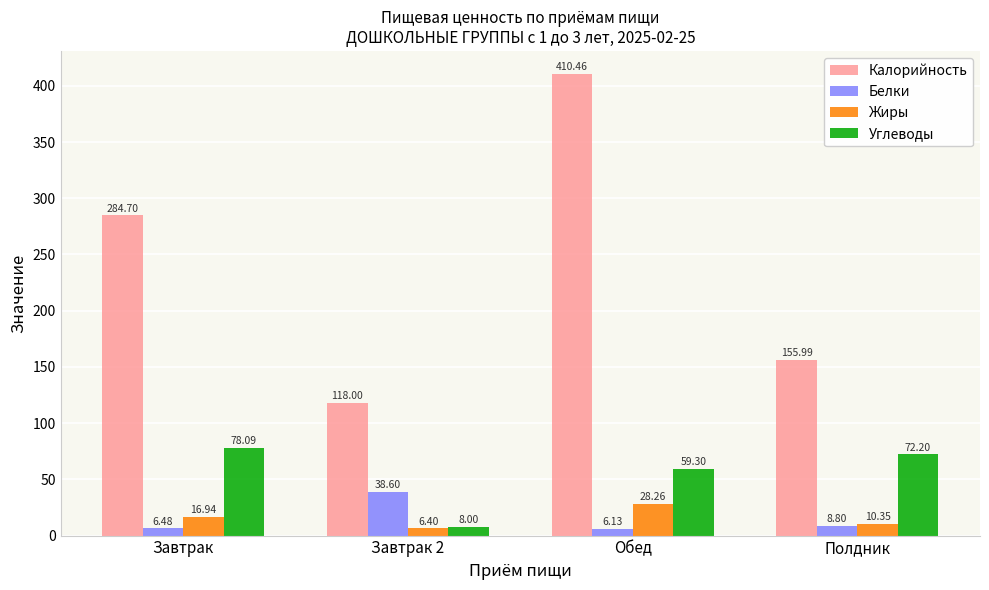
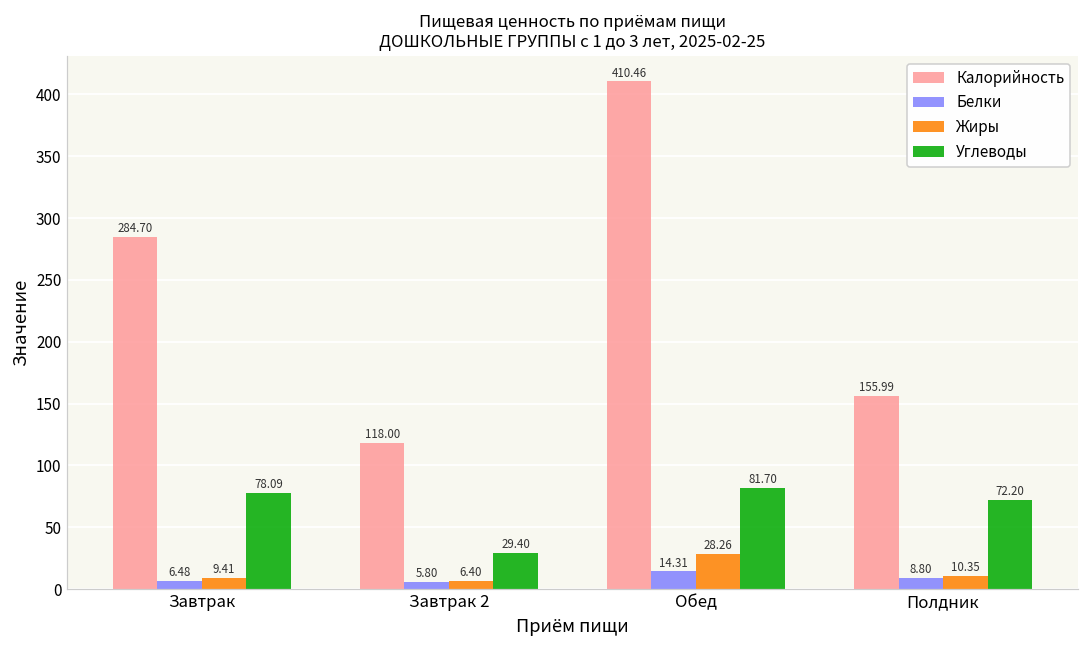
  {
    "Калорийность": {
      "Завтрак": 284.70,
      "Завтрак 2": 118.00,
      "Обед": 410.46,
      "Полдник": 155.99
    },
    "Белки": {
      "Завтрак": 6.48,
-     "Завтрак 2": 38.60,
-     "Обед": 6.13,
+     "Завтрак 2": 5.80,
+     "Обед": 14.31,
      "Полдник": 8.80
    },
    "Жиры": {
-     "Завтрак": 16.94,
+     "Завтрак": 9.41,
      "Завтрак 2": 6.40,
      "Обед": 28.26,
      "Полдник": 10.35
    },
    "Углеводы": {
      "Завтрак": 78.09,
-     "Завтрак 2": 8.00,
-     "Обед": 59.30,
+     "Завтрак 2": 29.40,
+     "Обед": 81.70,
      "Полдник": 72.20
    }
  }
